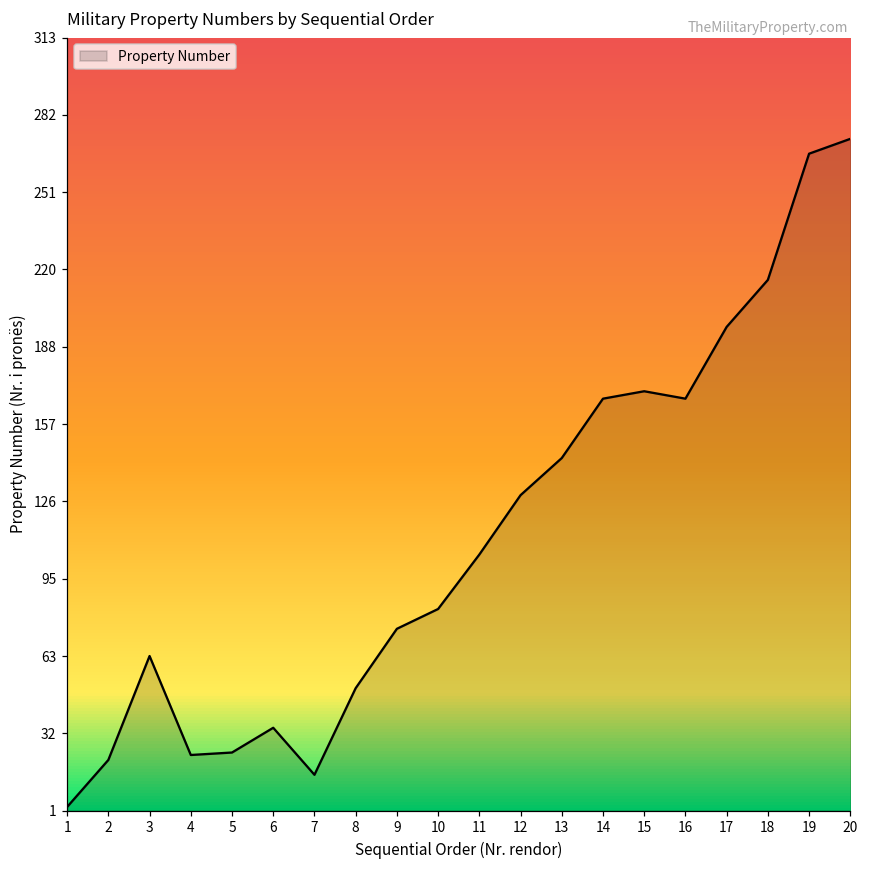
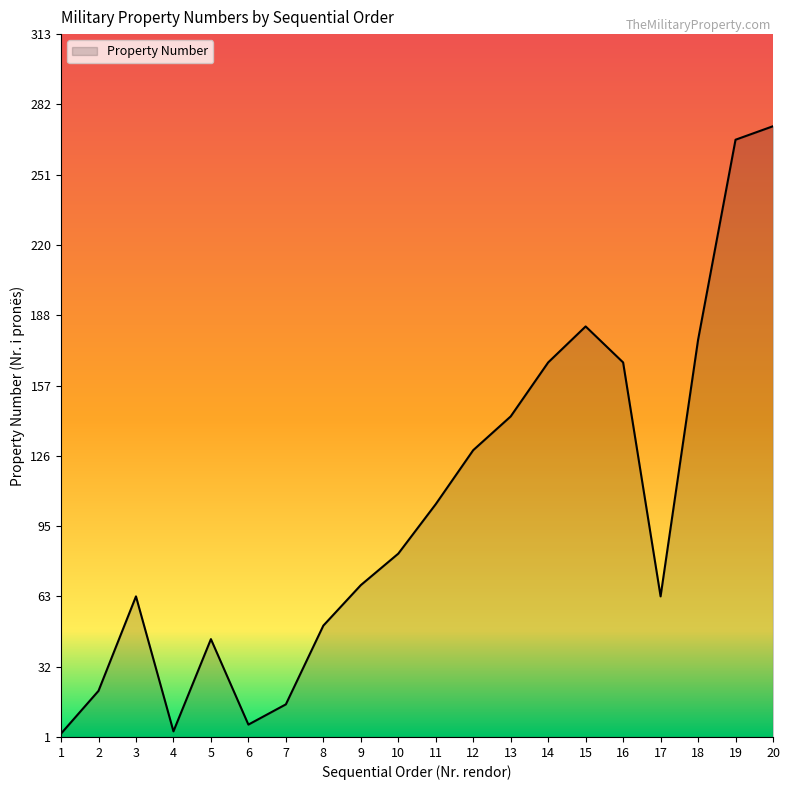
  {
    "1": 3,
    "2": 22,
    "3": 64,
-   "4": 24,
-   "5": 25,
-   "6": 35,
+   "4": 4,
+   "5": 45,
+   "6": 7,
    "7": 16,
    "8": 51,
-   "9": 75,
+   "9": 69,
    "10": 83,
    "11": 105,
    "12": 129,
    "13": 144,
    "14": 168,
-   "15": 171,
+   "15": 184,
    "16": 168,
-   "17": 197,
-   "18": 216,
+   "17": 64,
+   "18": 178,
    "19": 267,
    "20": 273
  }
